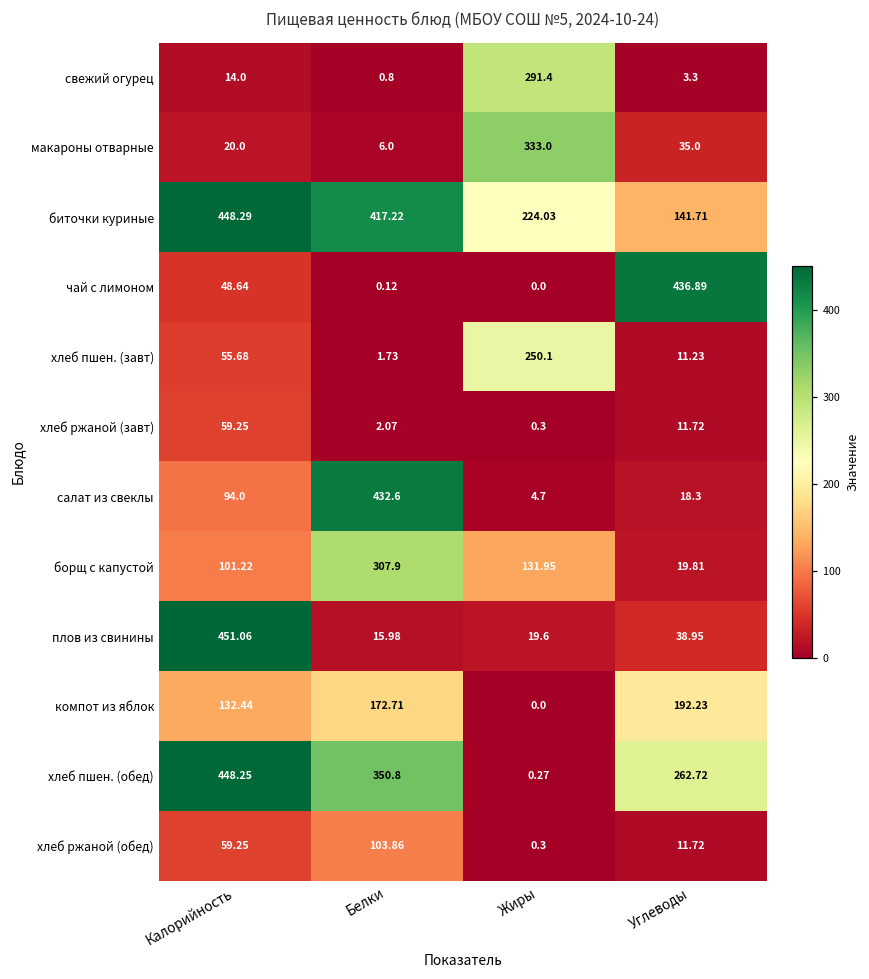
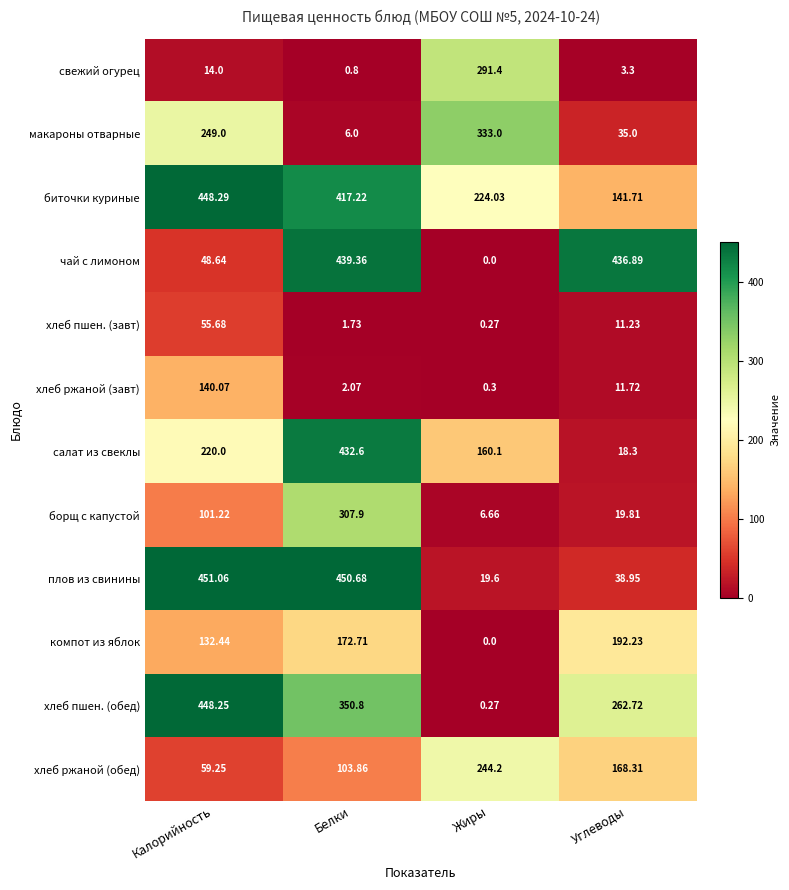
  {
    "свежий огурец": {
      "Калорийность": 14.0,
      "Белки": 0.8,
      "Жиры": 291.4,
      "Углеводы": 3.3
    },
    "макароны отварные": {
-     "Калорийность": 20.0,
+     "Калорийность": 249.0,
      "Белки": 6.0,
      "Жиры": 333.0,
      "Углеводы": 35.0
    },
    "биточки куриные": {
      "Калорийность": 448.29,
      "Белки": 417.22,
      "Жиры": 224.03,
      "Углеводы": 141.71
    },
    "чай с лимоном": {
      "Калорийность": 48.64,
-     "Белки": 0.12,
+     "Белки": 439.36,
      "Жиры": 0.0,
      "Углеводы": 436.89
    },
    "хлеб пшен. (завт)": {
      "Калорийность": 55.68,
      "Белки": 1.73,
-     "Жиры": 250.1,
+     "Жиры": 0.27,
      "Углеводы": 11.23
    },
    "хлеб ржаной (завт)": {
-     "Калорийность": 59.25,
+     "Калорийность": 140.07,
      "Белки": 2.07,
      "Жиры": 0.3,
      "Углеводы": 11.72
    },
    "салат из свеклы": {
-     "Калорийность": 94.0,
+     "Калорийность": 220.0,
      "Белки": 432.6,
-     "Жиры": 4.7,
+     "Жиры": 160.1,
      "Углеводы": 18.3
    },
    "борщ с капустой": {
      "Калорийность": 101.22,
      "Белки": 307.9,
-     "Жиры": 131.95,
+     "Жиры": 6.66,
      "Углеводы": 19.81
    },
    "плов из свинины": {
      "Калорийность": 451.06,
-     "Белки": 15.98,
+     "Белки": 450.68,
      "Жиры": 19.6,
      "Углеводы": 38.95
    },
    "компот из яблок": {
      "Калорийность": 132.44,
      "Белки": 172.71,
      "Жиры": 0.0,
      "Углеводы": 192.23
    },
    "хлеб пшен. (обед)": {
      "Калорийность": 448.25,
      "Белки": 350.8,
      "Жиры": 0.27,
      "Углеводы": 262.72
    },
    "хлеб ржаной (обед)": {
      "Калорийность": 59.25,
      "Белки": 103.86,
-     "Жиры": 0.3,
-     "Углеводы": 11.72
+     "Жиры": 244.2,
+     "Углеводы": 168.31
    }
  }
